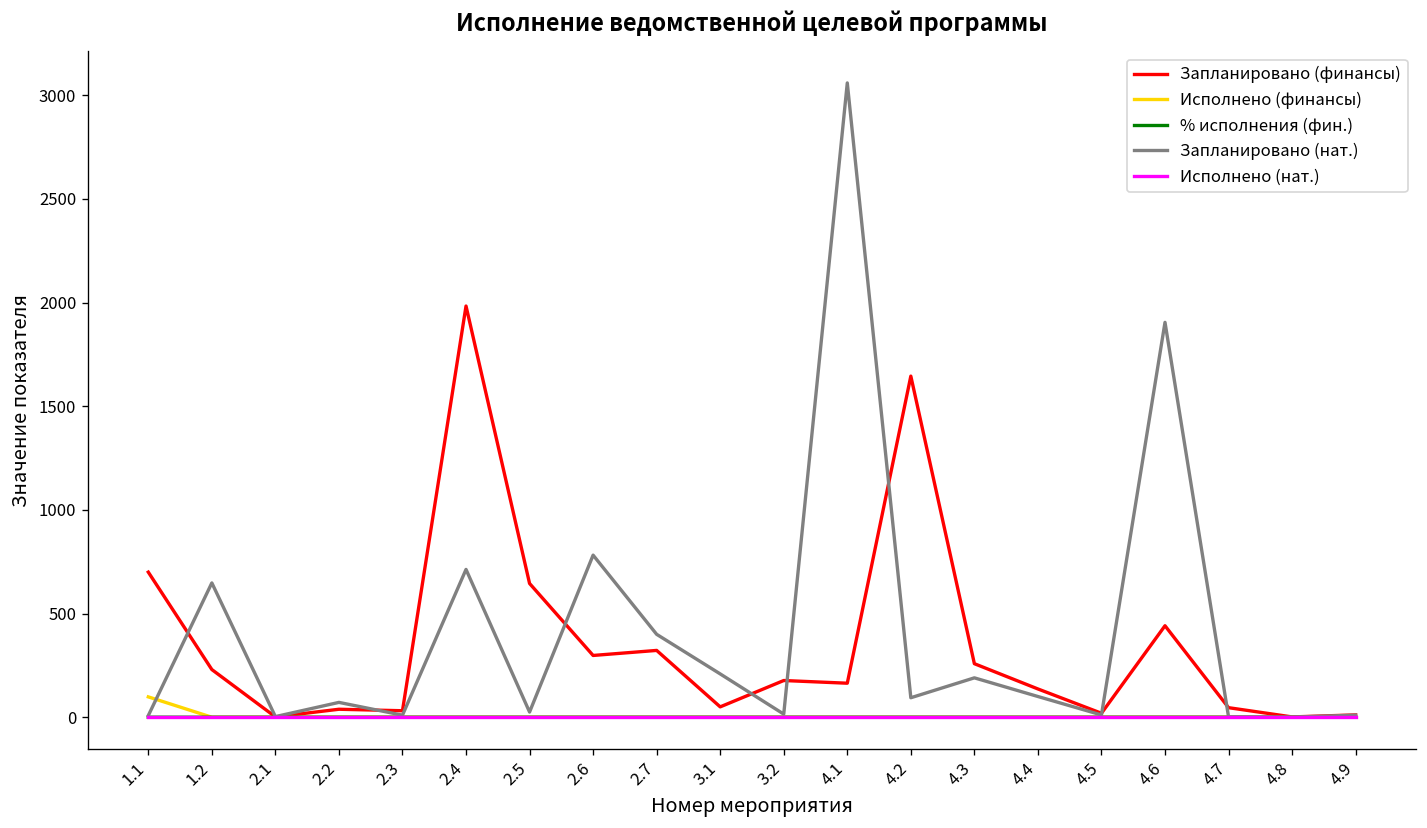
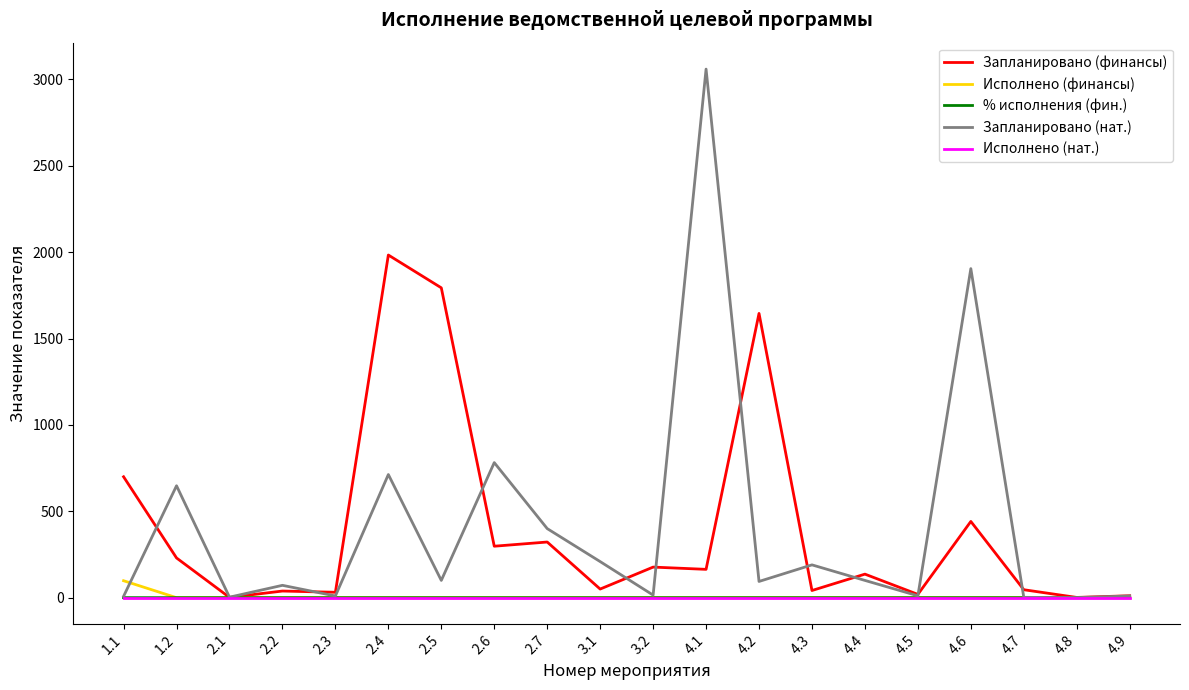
  {
    "Запланировано (финансы)": {
      "1.1": 700,
      "1.2": 230,
      "2.2": 40,
      "2.3": 30,
      "2.4": 1980,
-     "2.5": 650,
+     "2.5": 1790,
      "2.6": 300,
      "2.7": 320,
      "3.1": 50,
      "3.2": 180,
      "4.1": 160,
      "4.2": 1650,
-     "4.3": 260,
+     "4.3": 40,
      "4.4": 140,
      "4.6": 440,
      "4.7": 50
    },
    "Исполнено (финансы)": {
      "1.1": 100
    },
    "Запланировано (нат.)": {
      "1.2": 650,
      "2.2": 70,
      "2.4": 710,
-     "2.5": 30,
+     "2.5": 100,
      "2.6": 780,
      "2.7": 400,
      "3.1": 210,
      "3.2": 20,
      "4.1": 3060,
      "4.2": 90,
      "4.3": 190,
      "4.4": 100,
      "4.6": 1910
    }
  }
